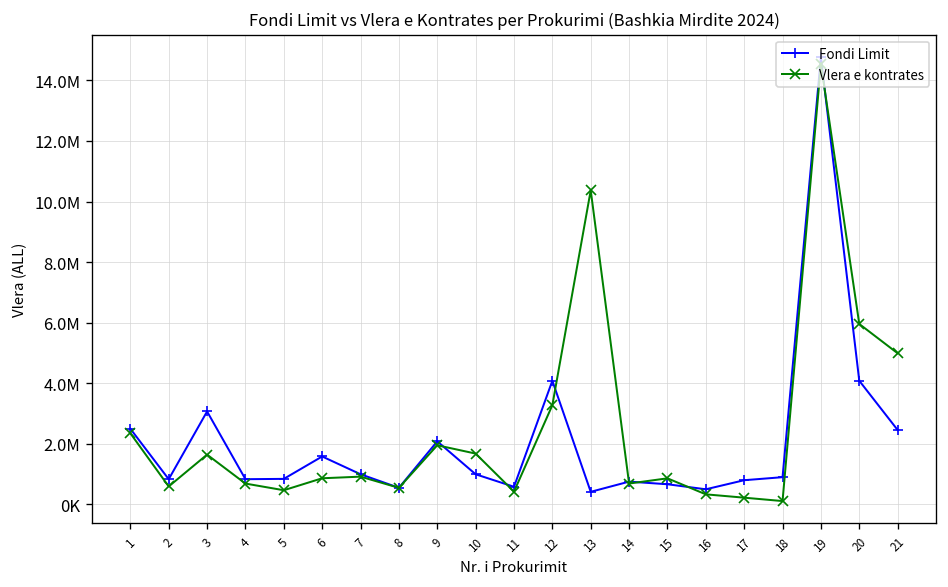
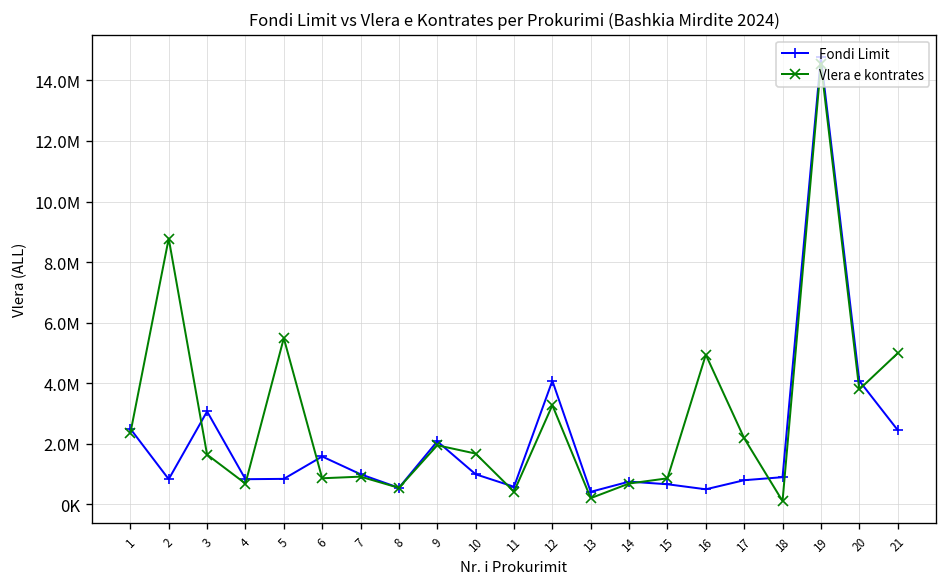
  {
    "Fondi Limit": {
      "1": 2500000,
      "2": 800000,
      "3": 3100000,
      "4": 800000,
      "5": 800000,
      "6": 1600000,
      "9": 2100000,
      "10": 1000000,
      "11": 600000,
      "12": 4100000,
      "13": 400000,
      "15": 700000,
      "16": 500000,
      "17": 800000,
      "18": 900000,
      "20": 4100000,
      "21": 2500000
    },
    "Vlera e kontrates": {
      "1": 2400000,
-     "2": 600000,
+     "2": 8800000,
      "3": 1600000,
      "4": 700000,
-     "5": 500000,
+     "5": 5500000,
      "6": 900000,
      "9": 2000000,
      "10": 1700000,
      "11": 400000,
      "12": 3300000,
-     "13": 10400000,
+     "13": 200000,
      "15": 900000,
-     "16": 300000,
-     "17": 200000,
+     "16": 4900000,
+     "17": 2200000,
      "18": 100000,
-     "20": 6000000,
+     "20": 3800000,
      "21": 5000000
    }
  }
